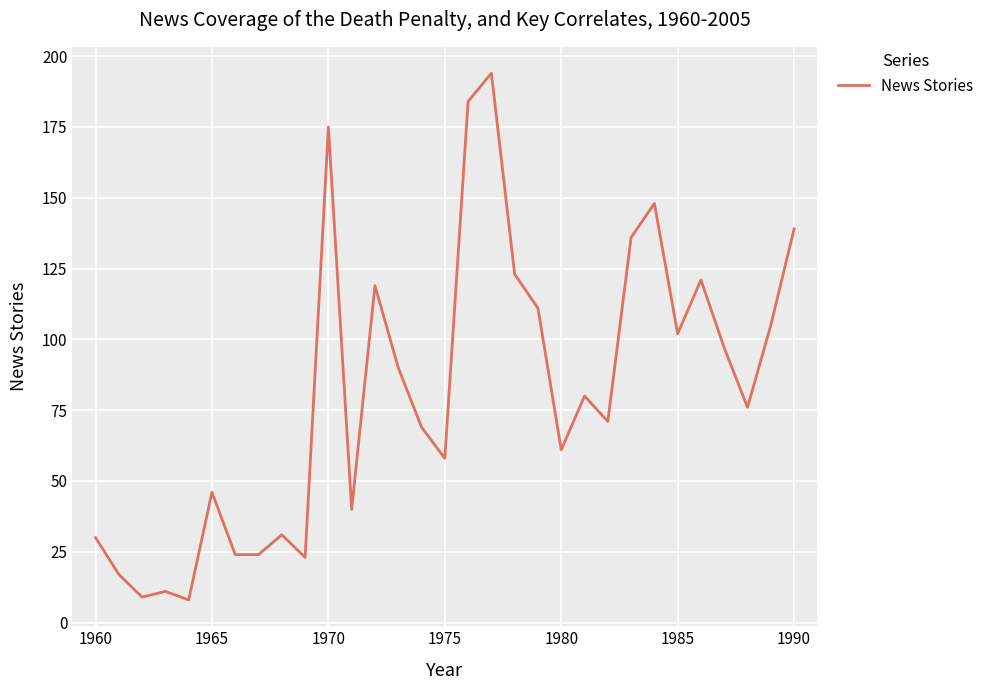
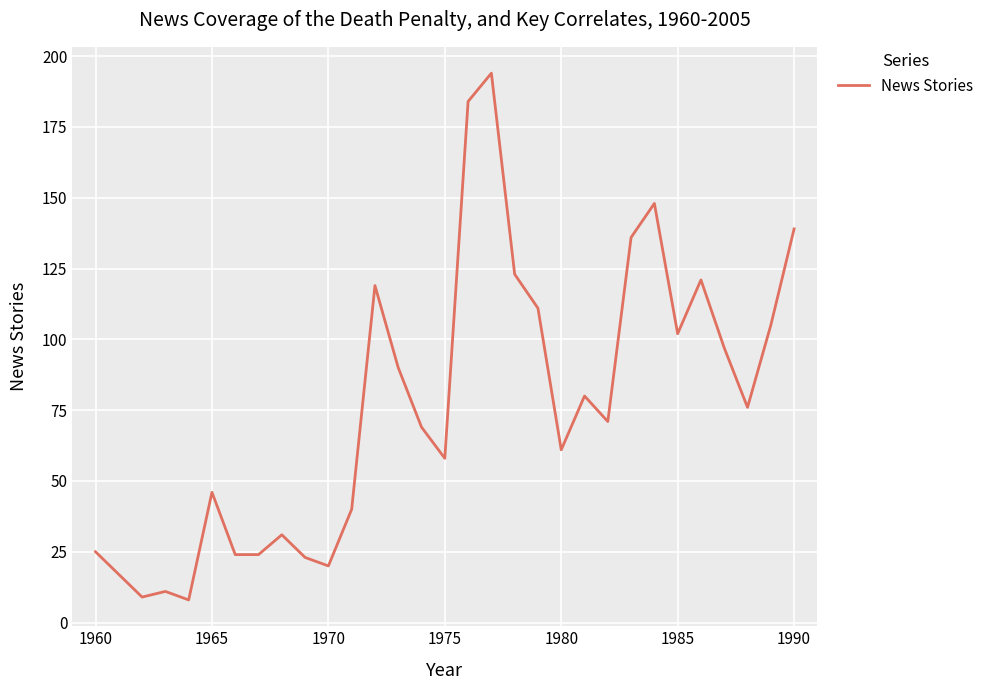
  {
-   "1960": 30,
+   "1960": 25,
    "1965": 46,
-   "1970": 175,
+   "1970": 20,
    "1975": 58,
    "1980": 61,
    "1985": 102,
    "1990": 139
  }
